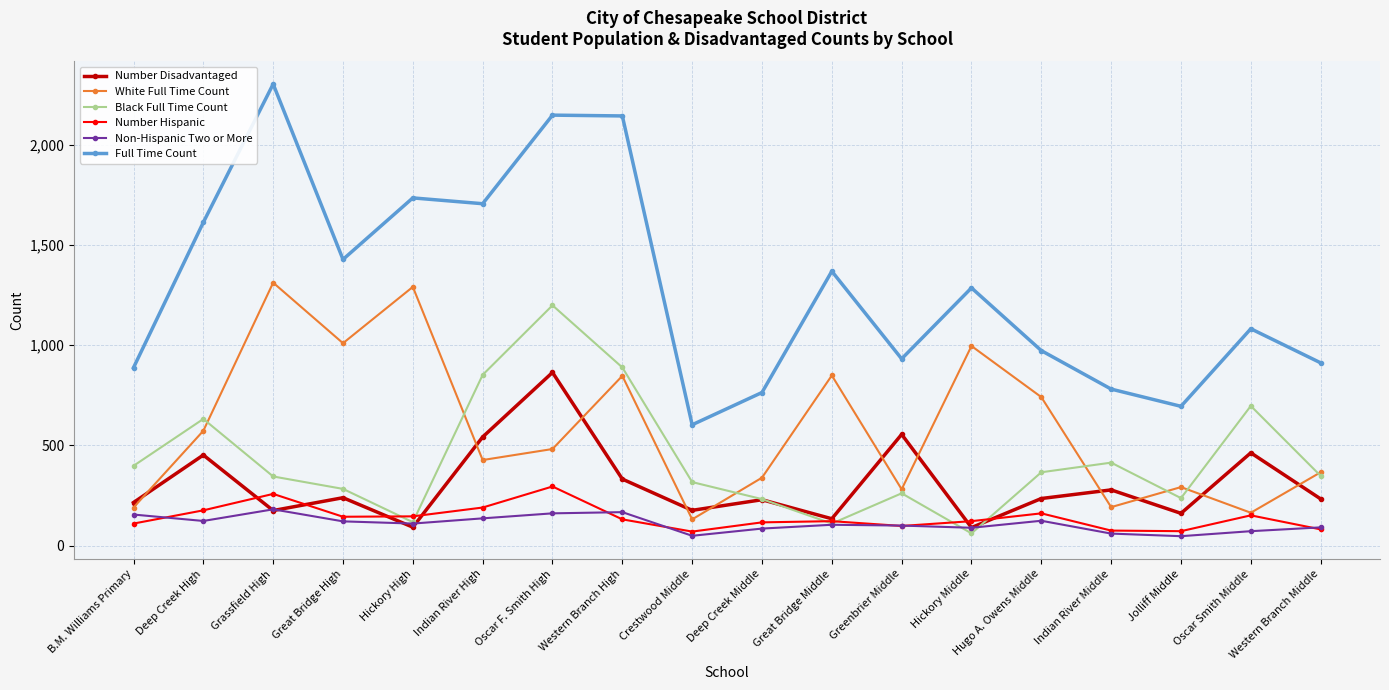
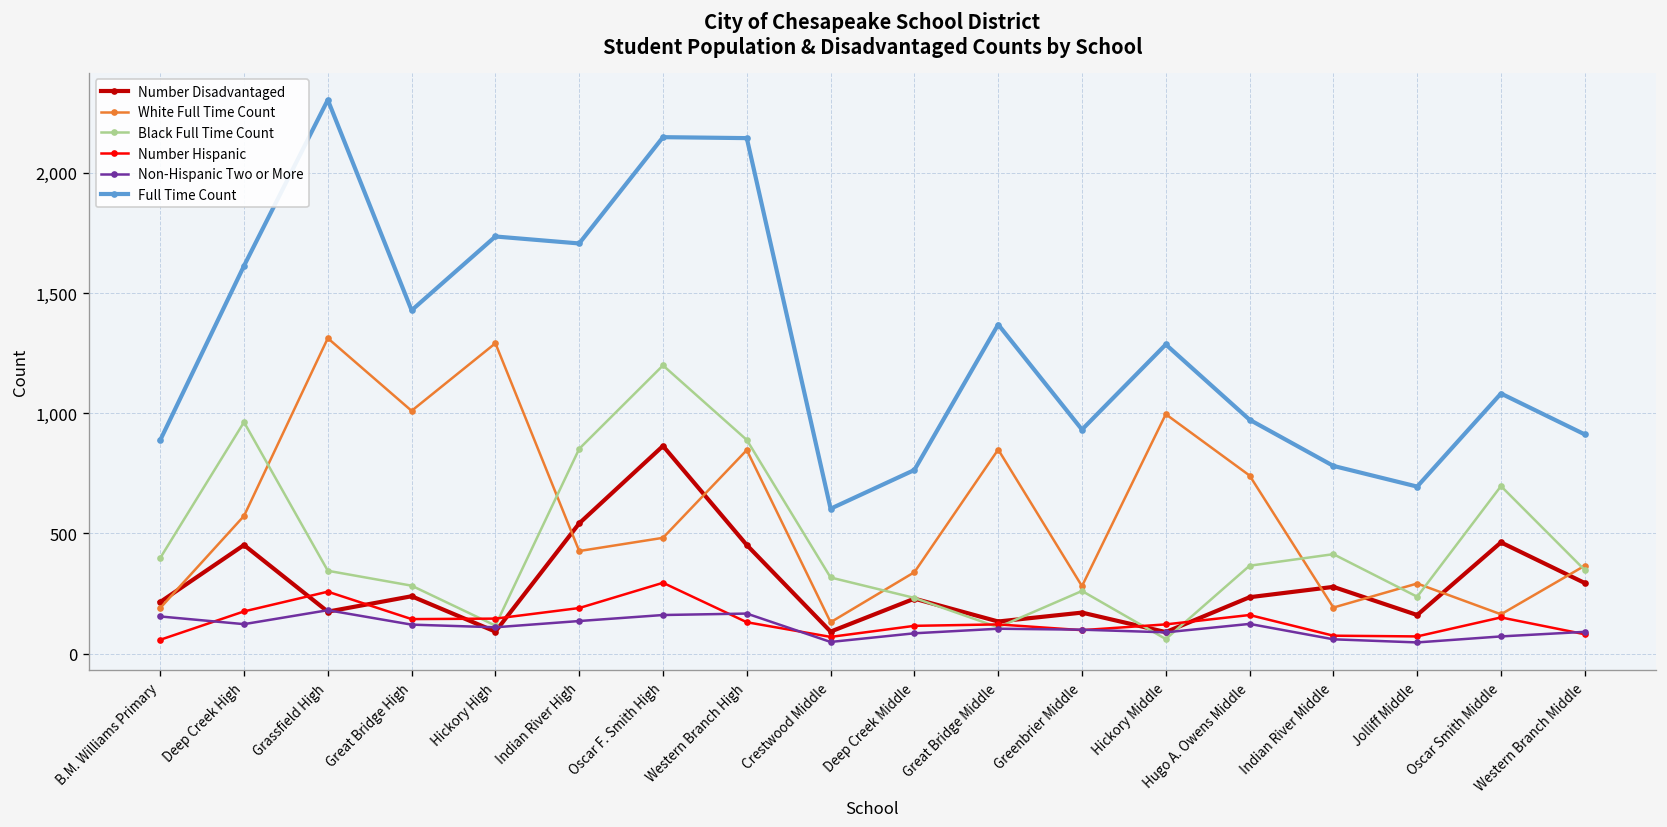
  {
    "Number Disadvantaged": {
      "B.M. Williams Primary": "220",
      "Deep Creek High": "450",
      "Great Bridge High": "240",
      "Hickory High": "90",
      "Indian River High": "540",
      "Oscar F. Smith High": "860",
-     "Western Branch High": "330",
-     "Crestwood Middle": "180",
-     "Greenbrier Middle": "560",
+     "Western Branch High": "450",
+     "Crestwood Middle": "90",
+     "Greenbrier Middle": "170",
      "Hugo A. Owens Middle": "240",
      "Indian River Middle": "280",
      "Jolliff Middle": "160",
      "Oscar Smith Middle": "460",
-     "Western Branch Middle": "230"
+     "Western Branch Middle": "290"
    },
    "White Full Time Count": {
      "B.M. Williams Primary": "190",
      "Deep Creek High": "570",
      "Grassfield High": "1,310",
      "Great Bridge High": "1,010",
      "Hickory High": "1,290",
      "Indian River High": "430",
      "Oscar F. Smith High": "480",
      "Western Branch High": "850",
      "Crestwood Middle": "130",
      "Deep Creek Middle": "340",
      "Great Bridge Middle": "850",
      "Greenbrier Middle": "280",
      "Hickory Middle": "1,000",
      "Hugo A. Owens Middle": "740",
      "Indian River Middle": "190",
      "Jolliff Middle": "290",
      "Oscar Smith Middle": "160",
      "Western Branch Middle": "370"
    },
    "Black Full Time Count": {
      "B.M. Williams Primary": "400",
-     "Deep Creek High": "630",
+     "Deep Creek High": "960",
      "Grassfield High": "350",
      "Great Bridge High": "280",
      "Indian River High": "850",
      "Oscar F. Smith High": "1,200",
      "Western Branch High": "890",
      "Crestwood Middle": "320",
      "Greenbrier Middle": "260",
      "Hickory Middle": "60",
      "Hugo A. Owens Middle": "370",
      "Indian River Middle": "410",
      "Jolliff Middle": "240",
      "Oscar Smith Middle": "700",
      "Western Branch Middle": "350"
    },
    "Number Hispanic": {
-     "B.M. Williams Primary": "110",
+     "B.M. Williams Primary": "60",
      "Deep Creek High": "180",
      "Grassfield High": "260",
      "Great Bridge High": "140",
      "Hickory High": "150",
      "Indian River High": "190",
      "Oscar F. Smith High": "300",
      "Western Branch High": "130",
      "Crestwood Middle": "70",
      "Deep Creek Middle": "120",
      "Hickory Middle": "120",
      "Hugo A. Owens Middle": "160",
      "Indian River Middle": "80",
      "Jolliff Middle": "70",
      "Oscar Smith Middle": "150"
    },
    "Non-Hispanic Two or More": {
      "B.M. Williams Primary": "160",
      "Deep Creek High": "120",
      "Great Bridge High": "120",
      "Indian River High": "140",
      "Oscar F. Smith High": "160",
      "Western Branch High": "170",
      "Crestwood Middle": "50",
      "Deep Creek Middle": "90",
      "Hugo A. Owens Middle": "120",
      "Indian River Middle": "60",
      "Jolliff Middle": "50",
      "Oscar Smith Middle": "70"
    },
    "Full Time Count": {
      "B.M. Williams Primary": "890",
      "Deep Creek High": "1,610",
      "Grassfield High": "2,300",
      "Great Bridge High": "1,430",
      "Hickory High": "1,740",
      "Indian River High": "1,710",
      "Oscar F. Smith High": "2,150",
      "Western Branch High": "2,140",
      "Crestwood Middle": "600",
      "Deep Creek Middle": "760",
      "Great Bridge Middle": "1,370",
      "Greenbrier Middle": "930",
      "Hickory Middle": "1,290",
      "Hugo A. Owens Middle": "970",
      "Indian River Middle": "780",
      "Jolliff Middle": "700",
      "Oscar Smith Middle": "1,080",
      "Western Branch Middle": "910"
    }
  }
